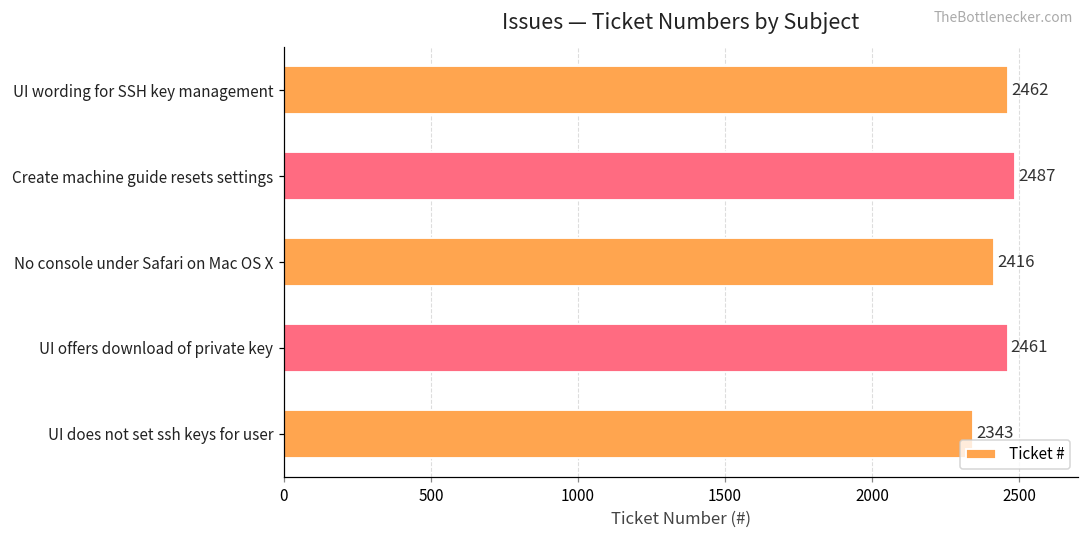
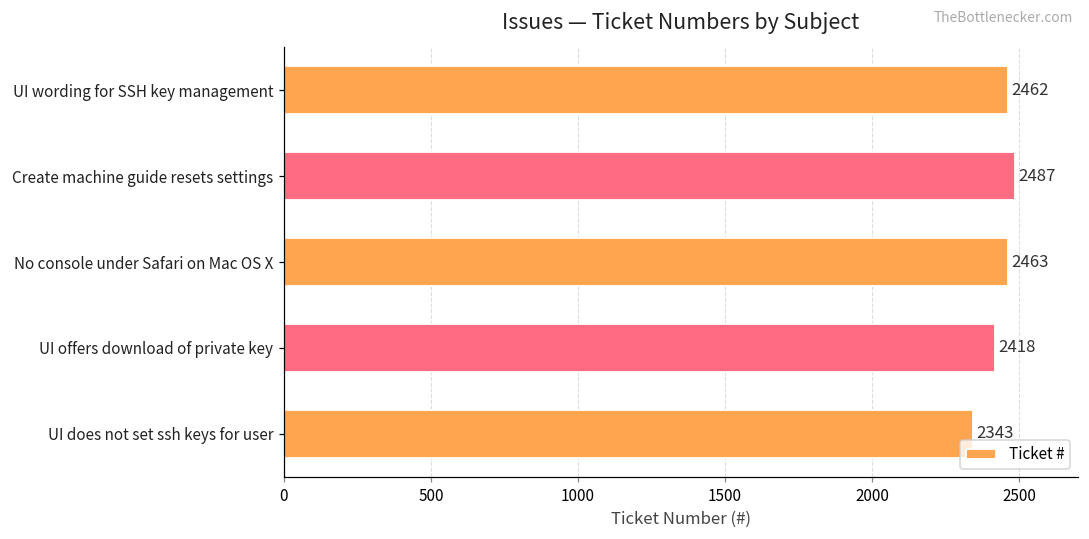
  {
    "UI wording for SSH key management": 2462,
    "Create machine guide resets settings": 2487,
-   "No console under Safari on Mac OS X": 2416,
-   "UI offers download of private key": 2461
+   "No console under Safari on Mac OS X": 2463,
+   "UI offers download of private key": 2418
  }
